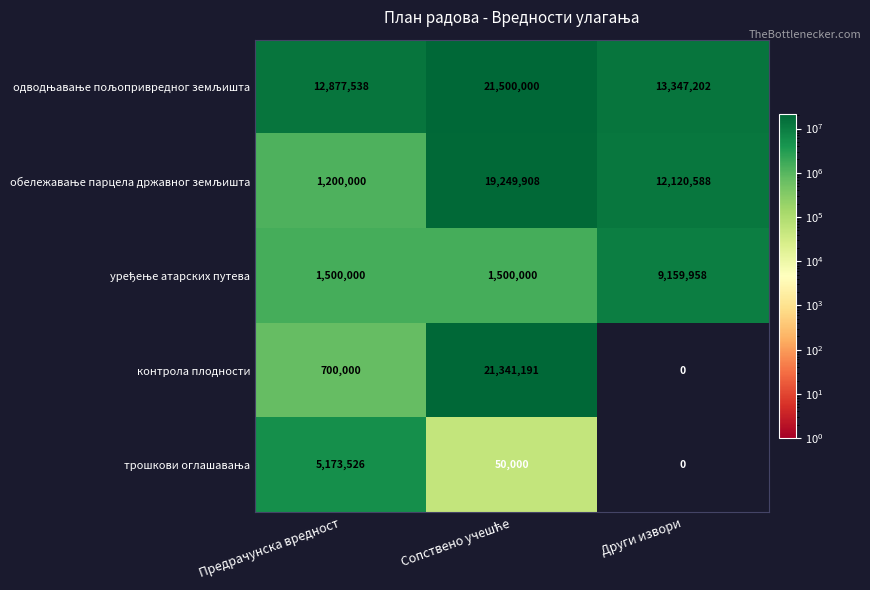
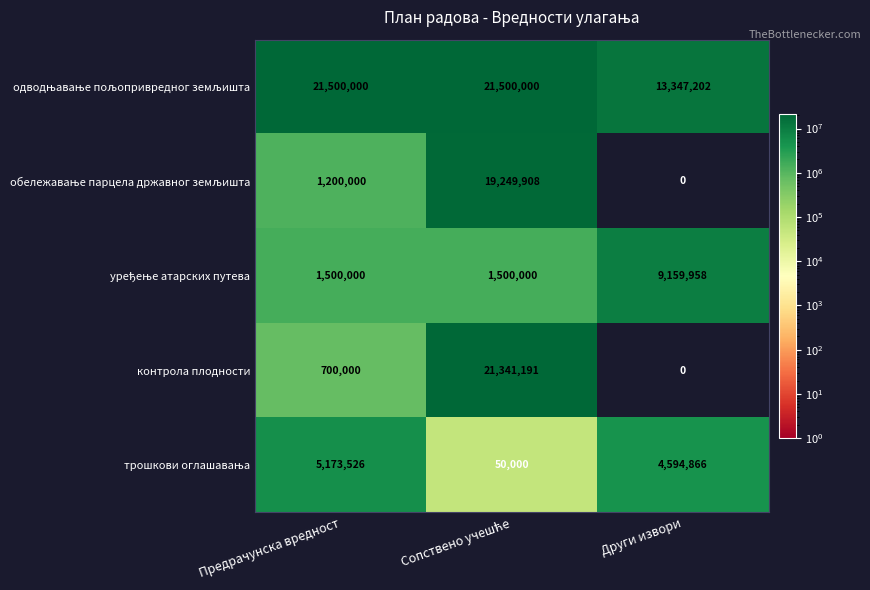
  {
    "одводњавање пољопривредног земљишта": {
-     "Предрачунска вредност": "12,877,538",
+     "Предрачунска вредност": "21,500,000",
      "Сопствено учешће": "21,500,000",
      "Други извори": "13,347,202"
    },
    "обележавање парцела државног земљишта": {
      "Предрачунска вредност": "1,200,000",
      "Сопствено учешће": "19,249,908",
-     "Други извори": "12,120,588"
+     "Други извори": "0"
    },
    "уређење атарских путева": {
      "Предрачунска вредност": "1,500,000",
      "Сопствено учешће": "1,500,000",
      "Други извори": "9,159,958"
    },
    "контрола плодности": {
      "Предрачунска вредност": "700,000",
      "Сопствено учешће": "21,341,191",
      "Други извори": "0"
    },
    "трошкови оглашавања": {
      "Предрачунска вредност": "5,173,526",
      "Сопствено учешће": "50,000",
-     "Други извори": "0"
+     "Други извори": "4,594,866"
    }
  }
